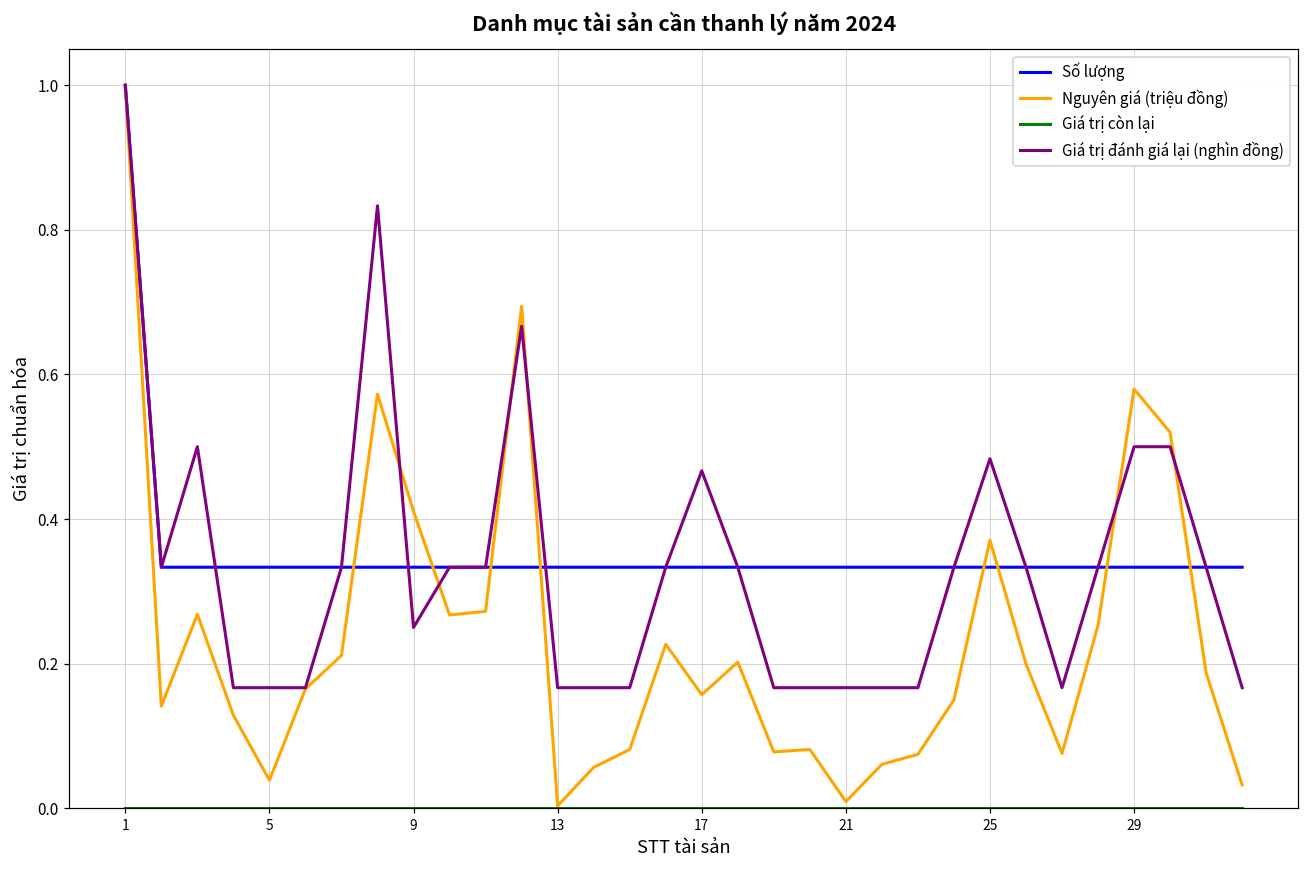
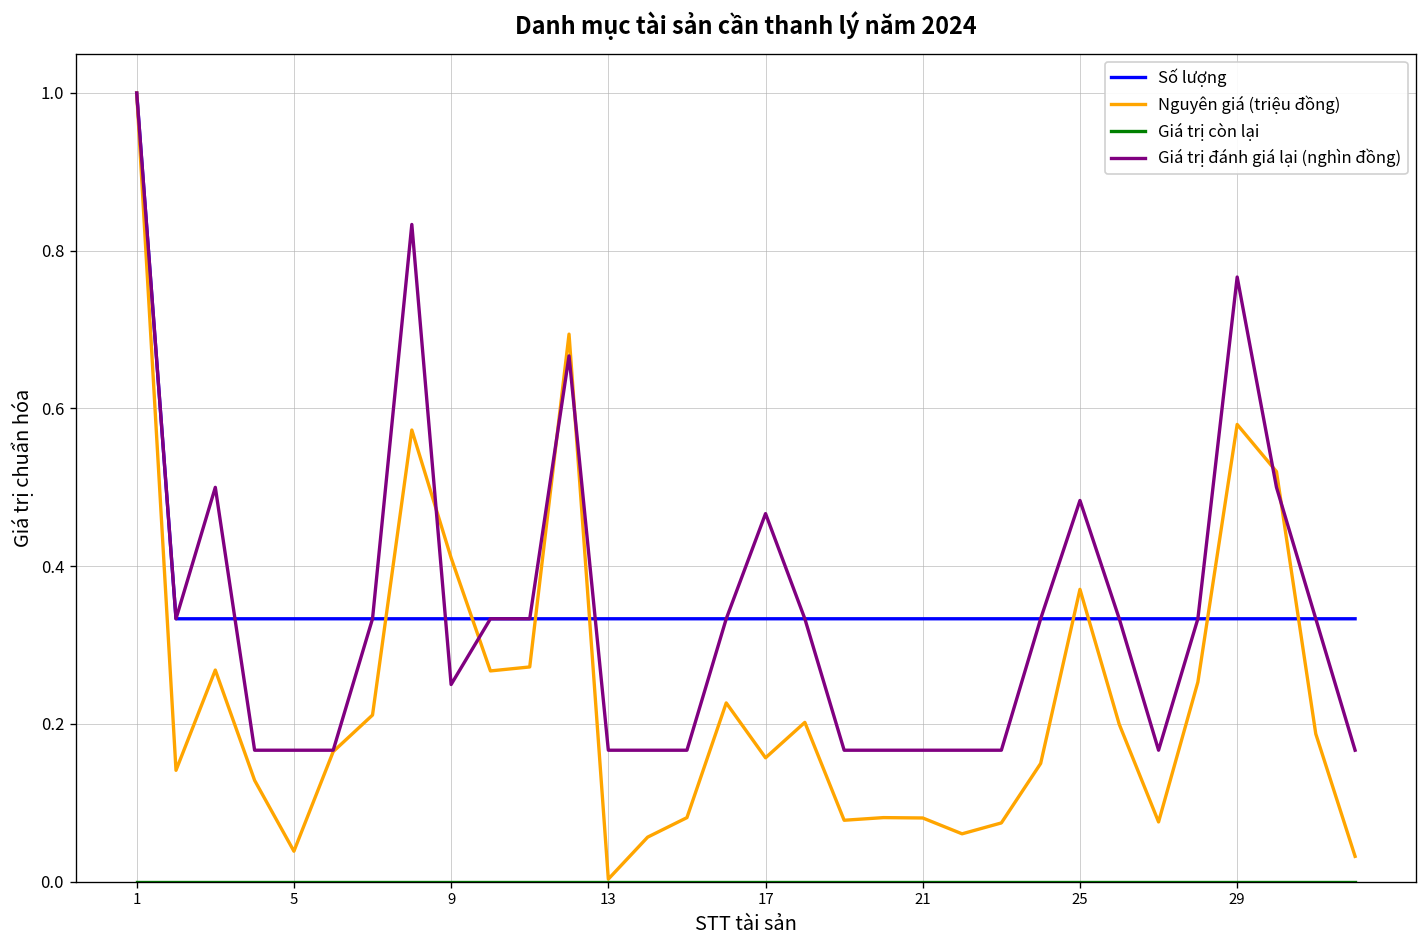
  {
    "Số lượng": {
      "5": 0.33,
      "9": 0.33,
      "13": 0.33,
      "17": 0.33,
      "21": 0.33,
      "25": 0.33,
      "29": 0.33
    },
    "Nguyên giá (triệu đồng)": {
      "5": 0.04,
      "9": 0.41,
      "17": 0.16,
-     "21": 0.01,
+     "21": 0.08,
      "25": 0.37,
      "29": 0.58
    },
    "Giá trị còn lại": {
      "1": 0.00,
      "5": 0.00,
      "9": 0.00,
      "17": 0.00,
      "21": 0.00,
      "25": 0.00,
      "29": 0.00
    },
    "Giá trị đánh giá lại (nghìn đồng)": {
      "5": 0.17,
      "9": 0.25,
      "13": 0.17,
      "17": 0.47,
      "21": 0.17,
      "25": 0.48,
-     "29": 0.50
+     "29": 0.77
    }
  }
